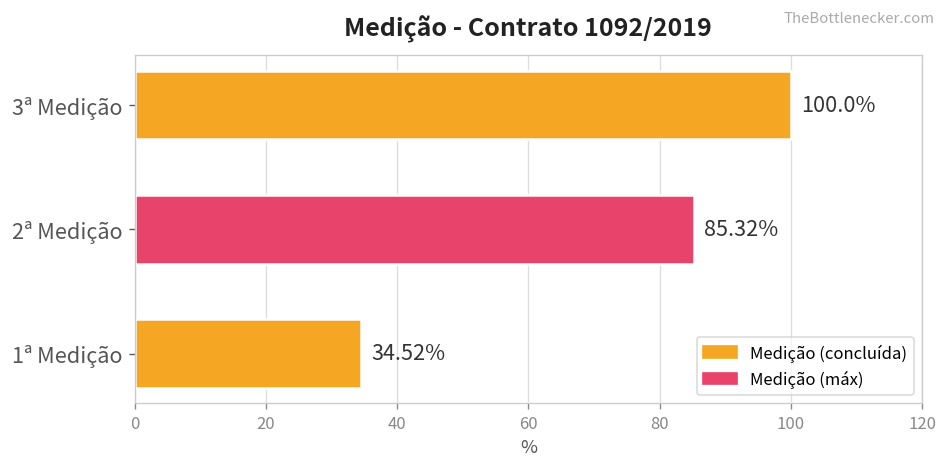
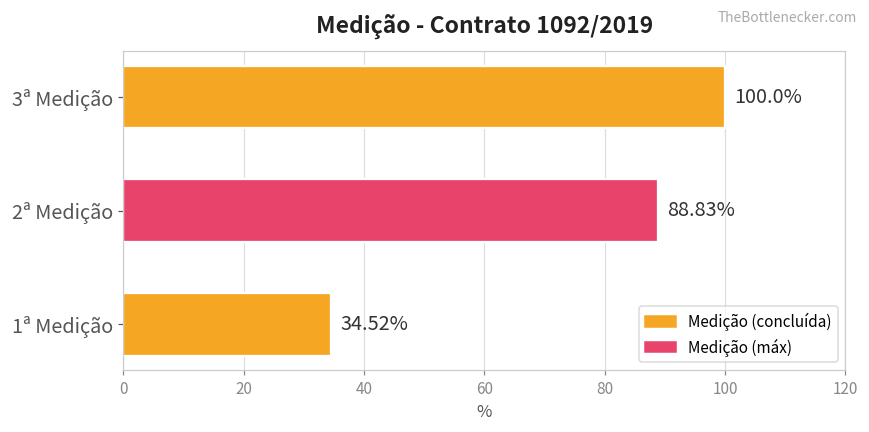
  {
    "3ª Medição": "100.0%",
-   "2ª Medição": "85.32%",
+   "2ª Medição": "88.83%",
    "1ª Medição": "34.52%"
  }
